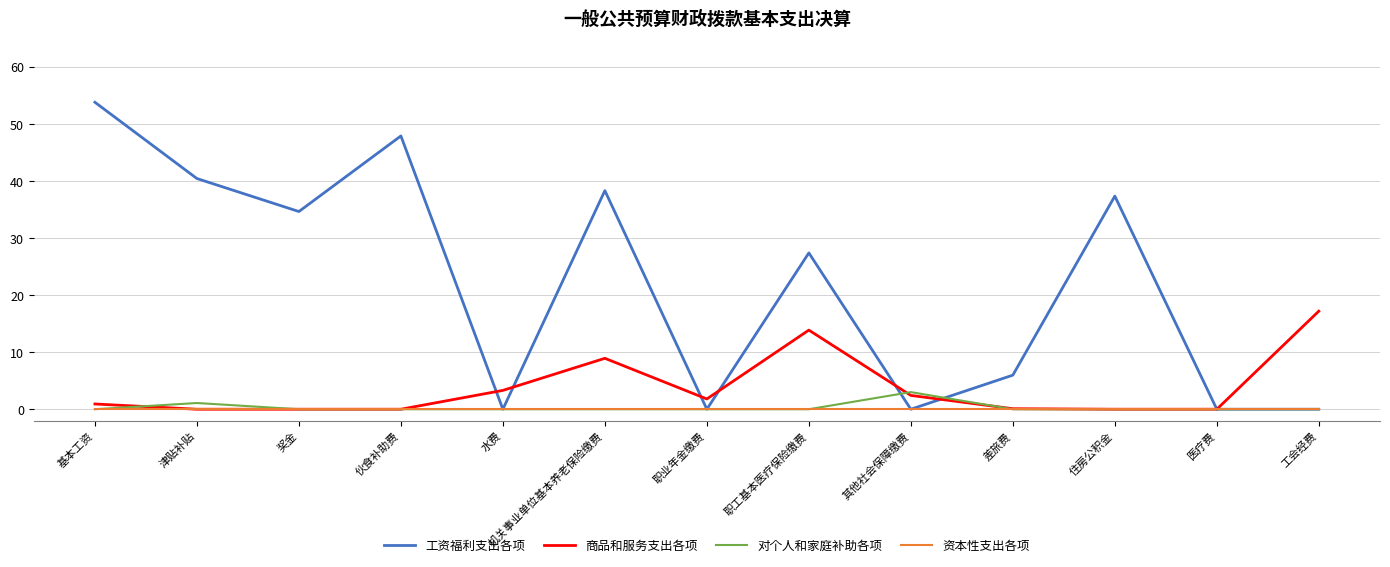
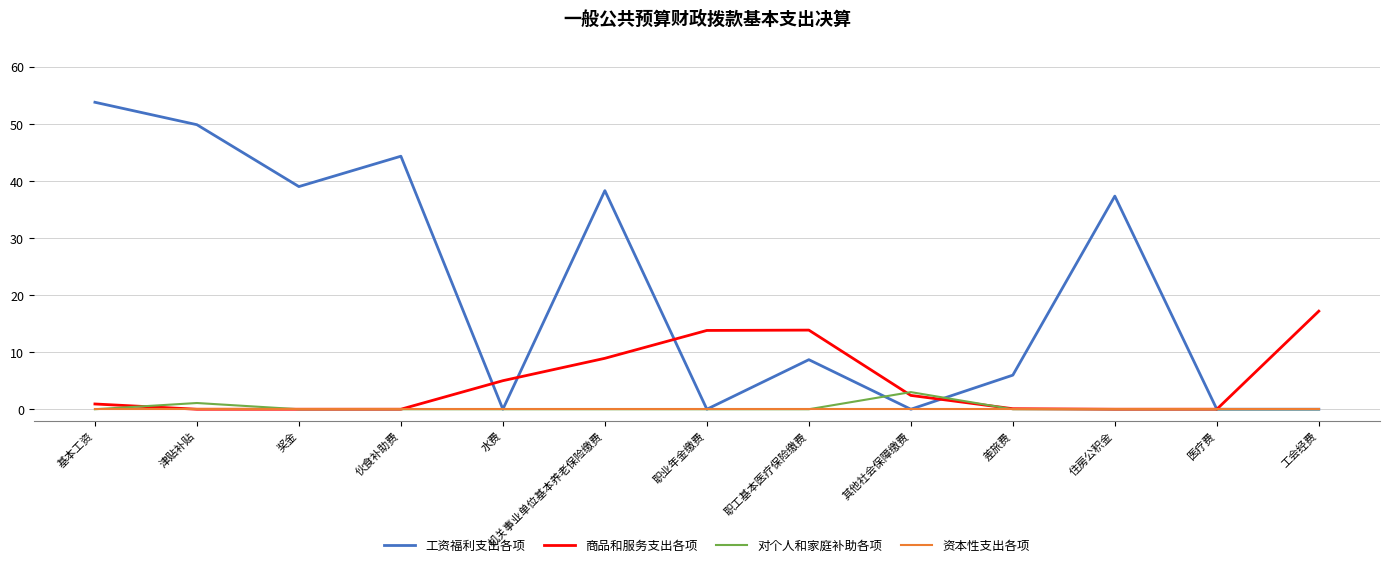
  {
    "工资福利支出各项": {
      "基本工资": 54,
-     "津贴补贴": 40,
-     "奖金": 35,
-     "伙食补助费": 48,
+     "津贴补贴": 50,
+     "奖金": 39,
+     "伙食补助费": 44,
      "机关事业单位基本养老保险缴费": 38,
-     "职工基本医疗保险缴费": 27,
+     "职工基本医疗保险缴费": 9,
      "差旅费": 6,
      "住房公积金": 37
    },
    "商品和服务支出各项": {
      "基本工资": 1,
-     "水费": 3,
+     "水费": 5,
      "机关事业单位基本养老保险缴费": 9,
-     "职业年金缴费": 2,
+     "职业年金缴费": 14,
      "职工基本医疗保险缴费": 14,
      "其他社会保障缴费": 2,
      "工会经费": 17
    },
    "对个人和家庭补助各项": {
      "津贴补贴": 1,
      "其他社会保障缴费": 3
    }
  }
